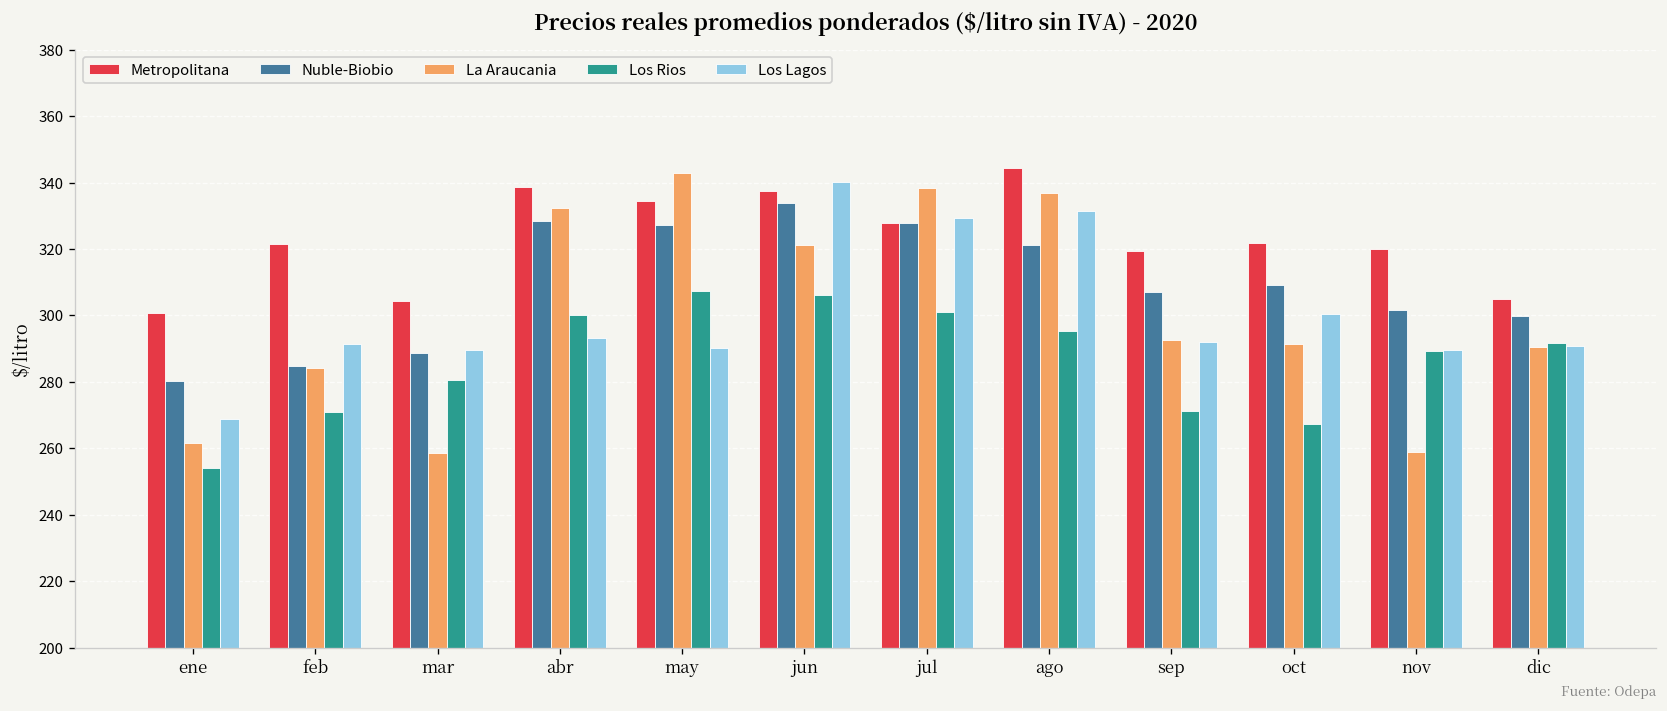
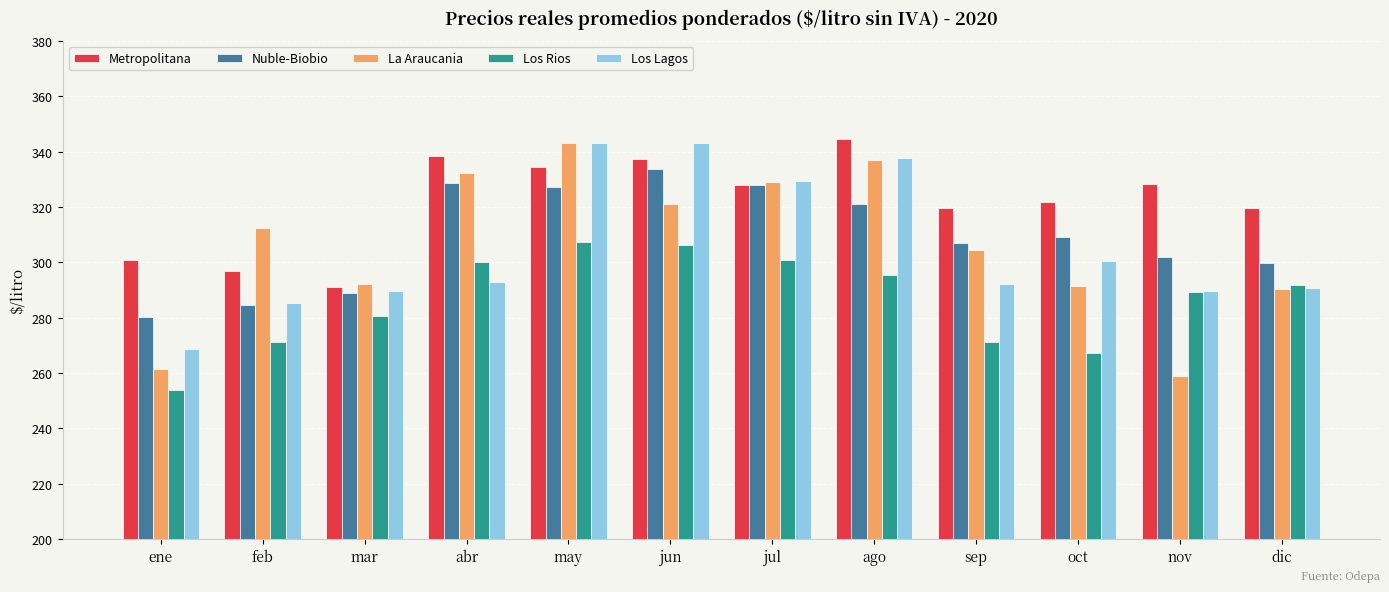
  {
    "Metropolitana": {
      "ene": 301,
-     "feb": 321,
-     "mar": 304,
+     "feb": 297,
+     "mar": 291,
      "abr": 339,
      "may": 334,
      "jun": 337,
      "jul": 328,
      "ago": 345,
      "sep": 320,
      "oct": 322,
-     "nov": 320,
-     "dic": 305
+     "nov": 328,
+     "dic": 320
    },
    "La Araucania": {
      "ene": 262,
-     "feb": 284,
-     "mar": 259,
+     "feb": 312,
+     "mar": 292,
      "abr": 332,
      "may": 343,
      "jun": 321,
-     "jul": 339,
+     "jul": 329,
      "ago": 337,
-     "sep": 293,
+     "sep": 304,
      "oct": 291,
      "nov": 259,
      "dic": 291
    },
    "Los Lagos": {
      "ene": 269,
-     "feb": 291,
+     "feb": 285,
      "mar": 290,
      "abr": 293,
-     "may": 290,
-     "jun": 340,
+     "may": 343,
+     "jun": 343,
      "jul": 329,
-     "ago": 331,
+     "ago": 338,
      "sep": 292,
      "oct": 300,
      "nov": 290,
      "dic": 291
    }
  }
